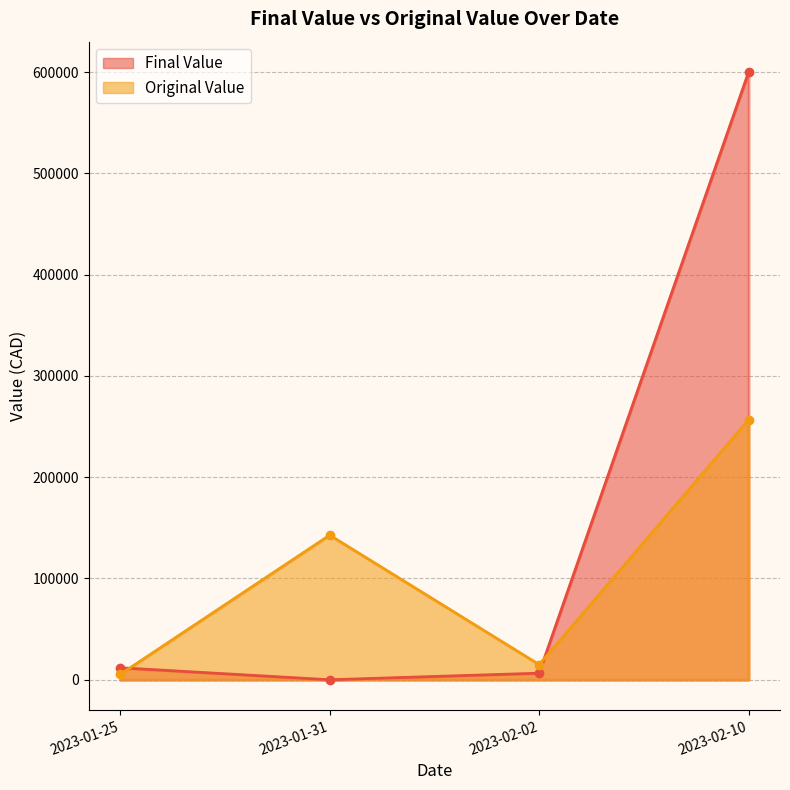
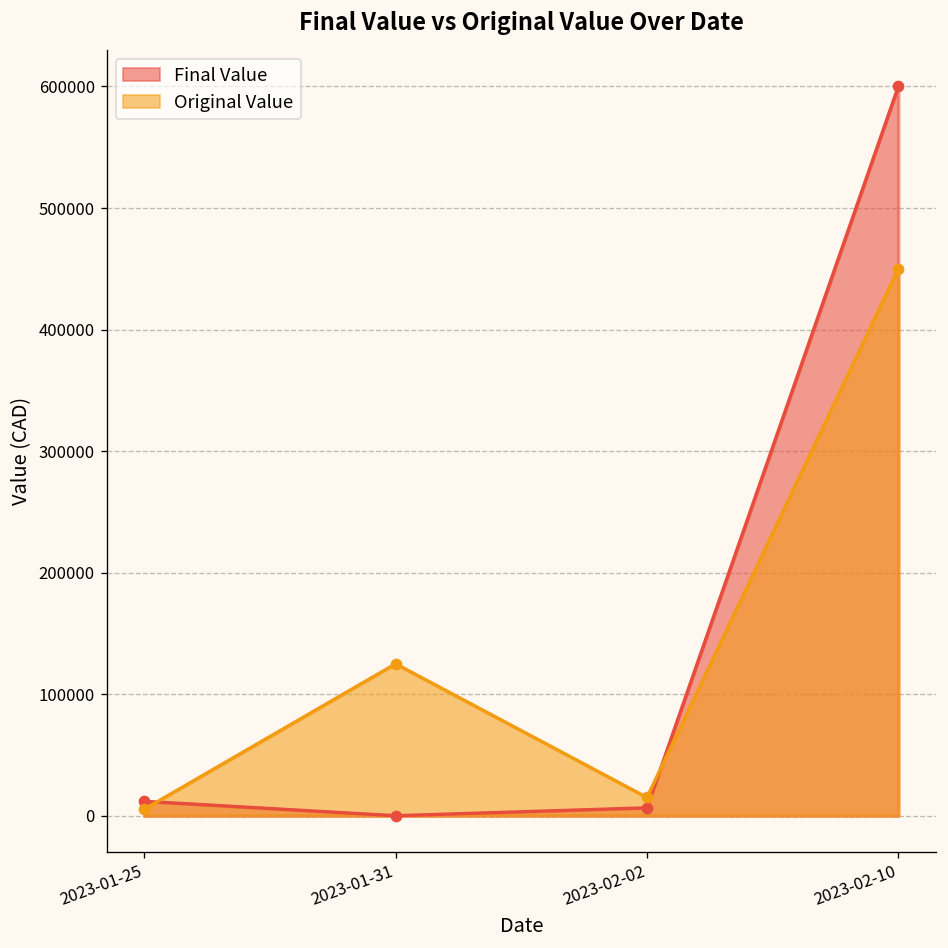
  {
    "Final Value": {
      "2023-01-25": 12000,
      "2023-01-31": 0,
      "2023-02-02": 6000,
      "2023-02-10": 600000
    },
    "Original Value": {
      "2023-01-25": 5000,
-     "2023-01-31": 143000,
+     "2023-01-31": 125000,
      "2023-02-02": 15000,
-     "2023-02-10": 257000
+     "2023-02-10": 450000
    }
  }
